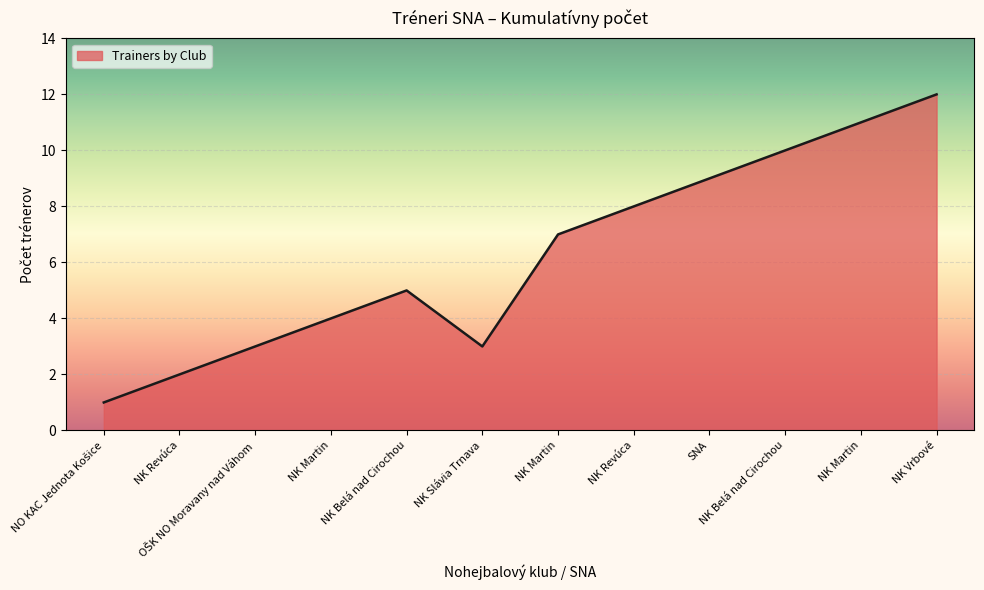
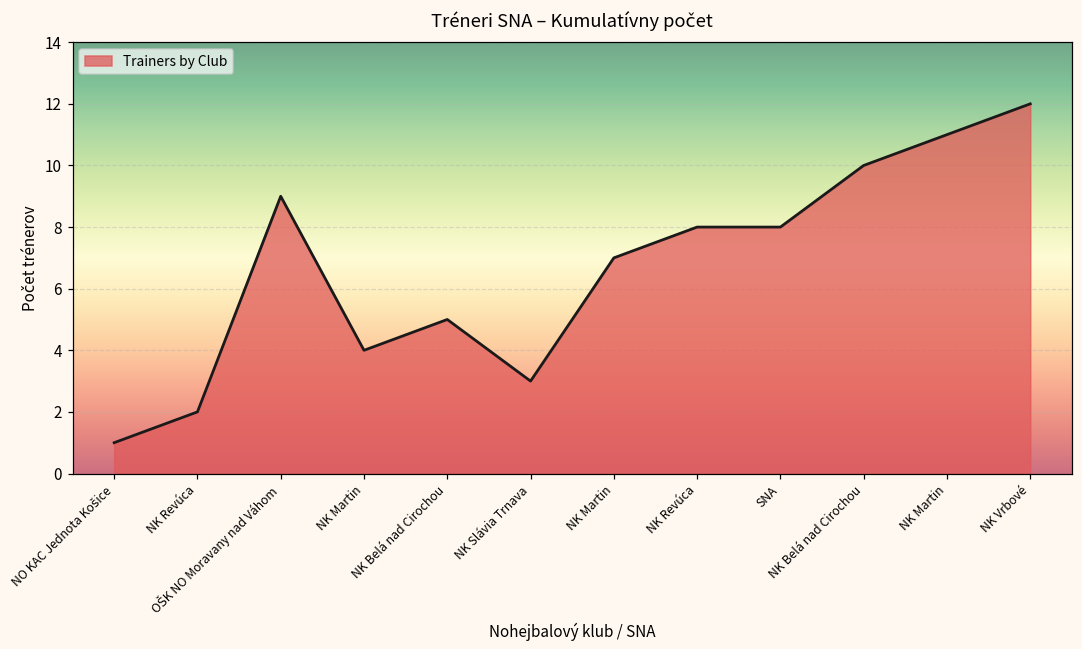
  {
    "NO KAC Jednota Košice": 1,
-   "OŠK NO Moravany nad Váhom": 3,
+   "OŠK NO Moravany nad Váhom": 9,
    "NK Slávia Trnava": 3,
-   "SNA": 9,
+   "SNA": 8,
    "NK Vrbové": 12
  }
